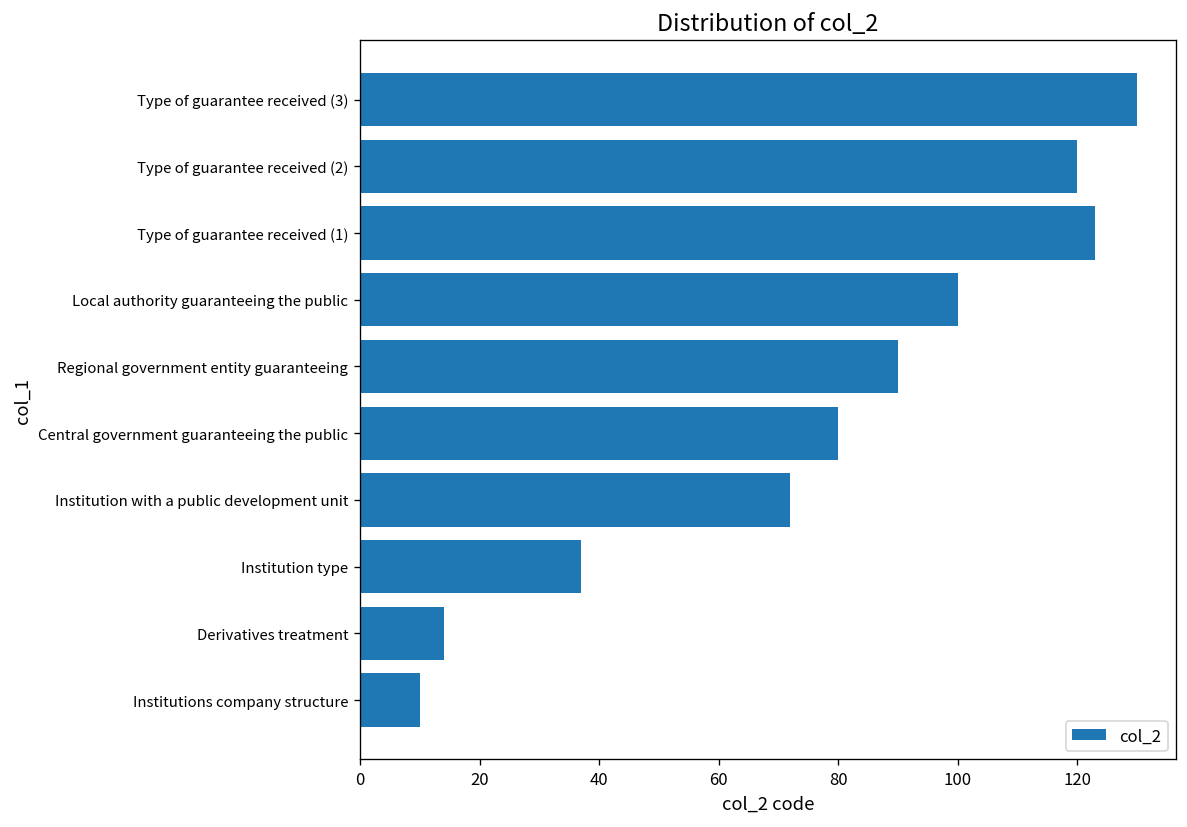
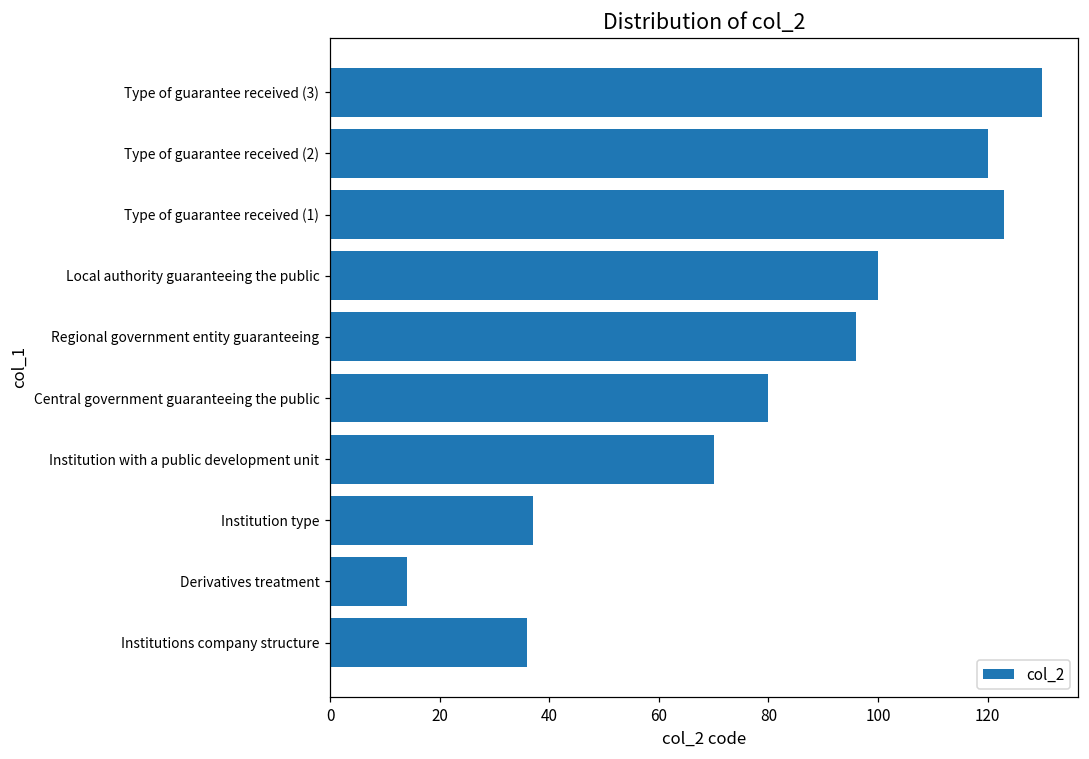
  {
    "Type of guarantee received (3)": 130,
    "Type of guarantee received (2)": 120,
    "Type of guarantee received (1)": 123,
    "Local authority guaranteeing the public": 100,
-   "Regional government entity guaranteeing": 90,
+   "Regional government entity guaranteeing": 96,
    "Central government guaranteeing the public": 80,
-   "Institution with a public development unit": 72,
+   "Institution with a public development unit": 70,
    "Institution type": 37,
    "Derivatives treatment": 14,
-   "Institutions company structure": 10
+   "Institutions company structure": 36
  }
